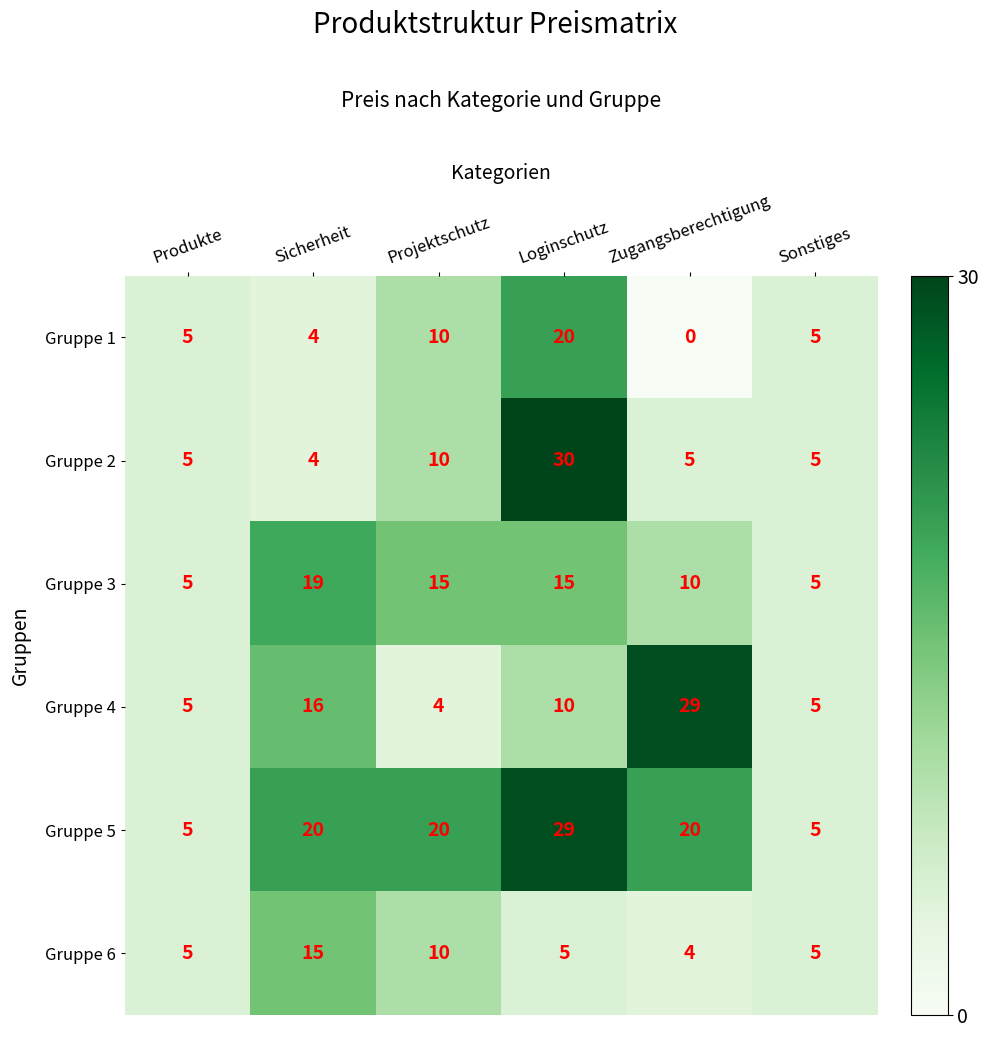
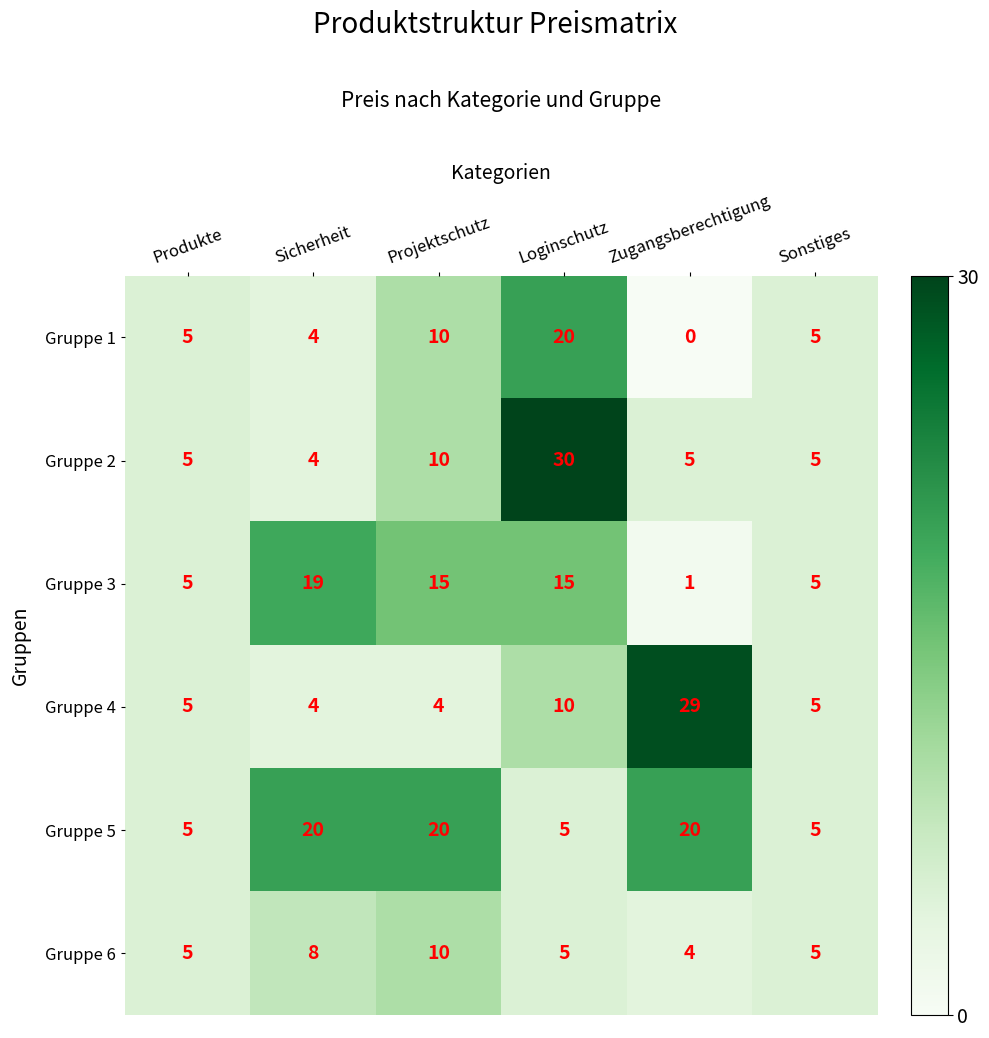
  {
    "Gruppe 1": {
      "Produkte": 5,
      "Sicherheit": 4,
      "Projektschutz": 10,
      "Loginschutz": 20,
      "Zugangsberechtigung": 0,
      "Sonstiges": 5
    },
    "Gruppe 2": {
      "Produkte": 5,
      "Sicherheit": 4,
      "Projektschutz": 10,
      "Loginschutz": 30,
      "Zugangsberechtigung": 5,
      "Sonstiges": 5
    },
    "Gruppe 3": {
      "Produkte": 5,
      "Sicherheit": 19,
      "Projektschutz": 15,
      "Loginschutz": 15,
-     "Zugangsberechtigung": 10,
+     "Zugangsberechtigung": 1,
      "Sonstiges": 5
    },
    "Gruppe 4": {
      "Produkte": 5,
-     "Sicherheit": 16,
+     "Sicherheit": 4,
      "Projektschutz": 4,
      "Loginschutz": 10,
      "Zugangsberechtigung": 29,
      "Sonstiges": 5
    },
    "Gruppe 5": {
      "Produkte": 5,
      "Sicherheit": 20,
      "Projektschutz": 20,
-     "Loginschutz": 29,
+     "Loginschutz": 5,
      "Zugangsberechtigung": 20,
      "Sonstiges": 5
    },
    "Gruppe 6": {
      "Produkte": 5,
-     "Sicherheit": 15,
+     "Sicherheit": 8,
      "Projektschutz": 10,
      "Loginschutz": 5,
      "Zugangsberechtigung": 4,
      "Sonstiges": 5
    }
  }
